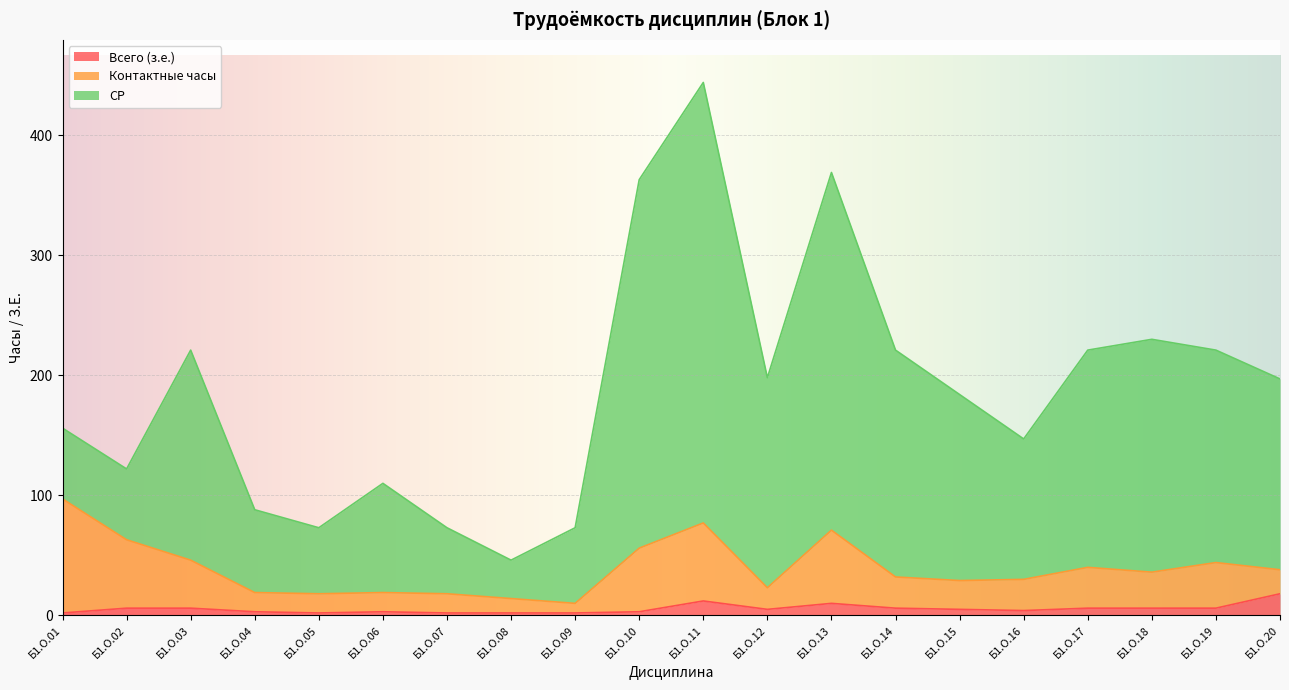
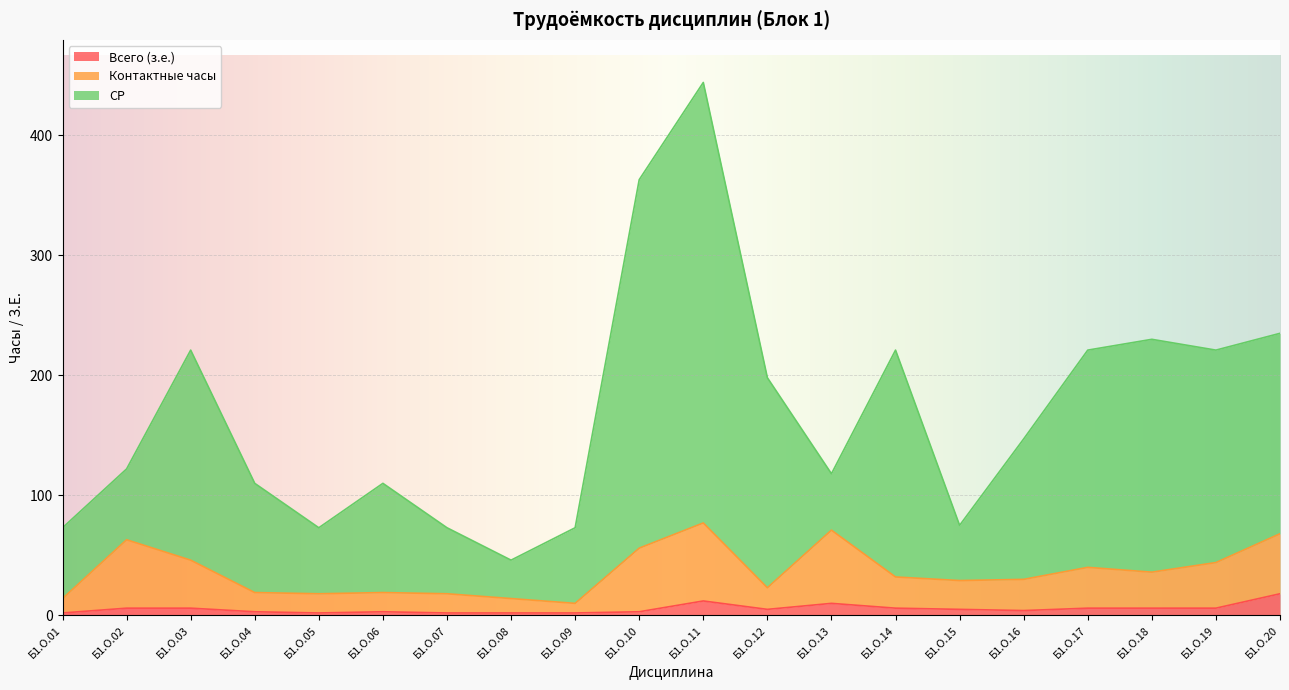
  {
    "Всего (з.е.)": {
      "Б1.О.01": 2,
      "Б1.О.02": 6,
      "Б1.О.03": 6,
      "Б1.О.04": 3,
      "Б1.О.05": 2,
      "Б1.О.06": 3,
      "Б1.О.07": 2,
      "Б1.О.08": 2,
      "Б1.О.09": 2,
      "Б1.О.10": 3,
      "Б1.О.11": 12,
      "Б1.О.12": 5,
      "Б1.О.13": 10,
      "Б1.О.14": 6,
      "Б1.О.15": 5,
      "Б1.О.16": 4,
      "Б1.О.17": 6,
      "Б1.О.18": 6,
      "Б1.О.19": 6,
      "Б1.О.20": 18
    },
    "Контактные часы": {
-     "Б1.О.01": 95,
+     "Б1.О.01": 12,
      "Б1.О.02": 57,
      "Б1.О.03": 40,
      "Б1.О.04": 16,
      "Б1.О.05": 16,
      "Б1.О.06": 16,
      "Б1.О.07": 16,
      "Б1.О.08": 12,
      "Б1.О.09": 8,
      "Б1.О.10": 53,
      "Б1.О.11": 65,
      "Б1.О.12": 18,
      "Б1.О.13": 61,
      "Б1.О.14": 26,
      "Б1.О.15": 24,
      "Б1.О.16": 26,
      "Б1.О.17": 34,
      "Б1.О.18": 30,
      "Б1.О.19": 38,
-     "Б1.О.20": 20
+     "Б1.О.20": 50
    },
    "СР": {
      "Б1.О.01": 59,
      "Б1.О.02": 59,
      "Б1.О.03": 175,
-     "Б1.О.04": 69,
+     "Б1.О.04": 91,
      "Б1.О.05": 55,
      "Б1.О.06": 91,
      "Б1.О.07": 55,
      "Б1.О.08": 32,
      "Б1.О.09": 63,
      "Б1.О.10": 307,
      "Б1.О.11": 367,
      "Б1.О.12": 175,
-     "Б1.О.13": 298,
+     "Б1.О.13": 47,
      "Б1.О.14": 189,
-     "Б1.О.15": 155,
+     "Б1.О.15": 46,
      "Б1.О.16": 117,
      "Б1.О.17": 181,
      "Б1.О.18": 194,
      "Б1.О.19": 177,
-     "Б1.О.20": 159
+     "Б1.О.20": 167
    }
  }
